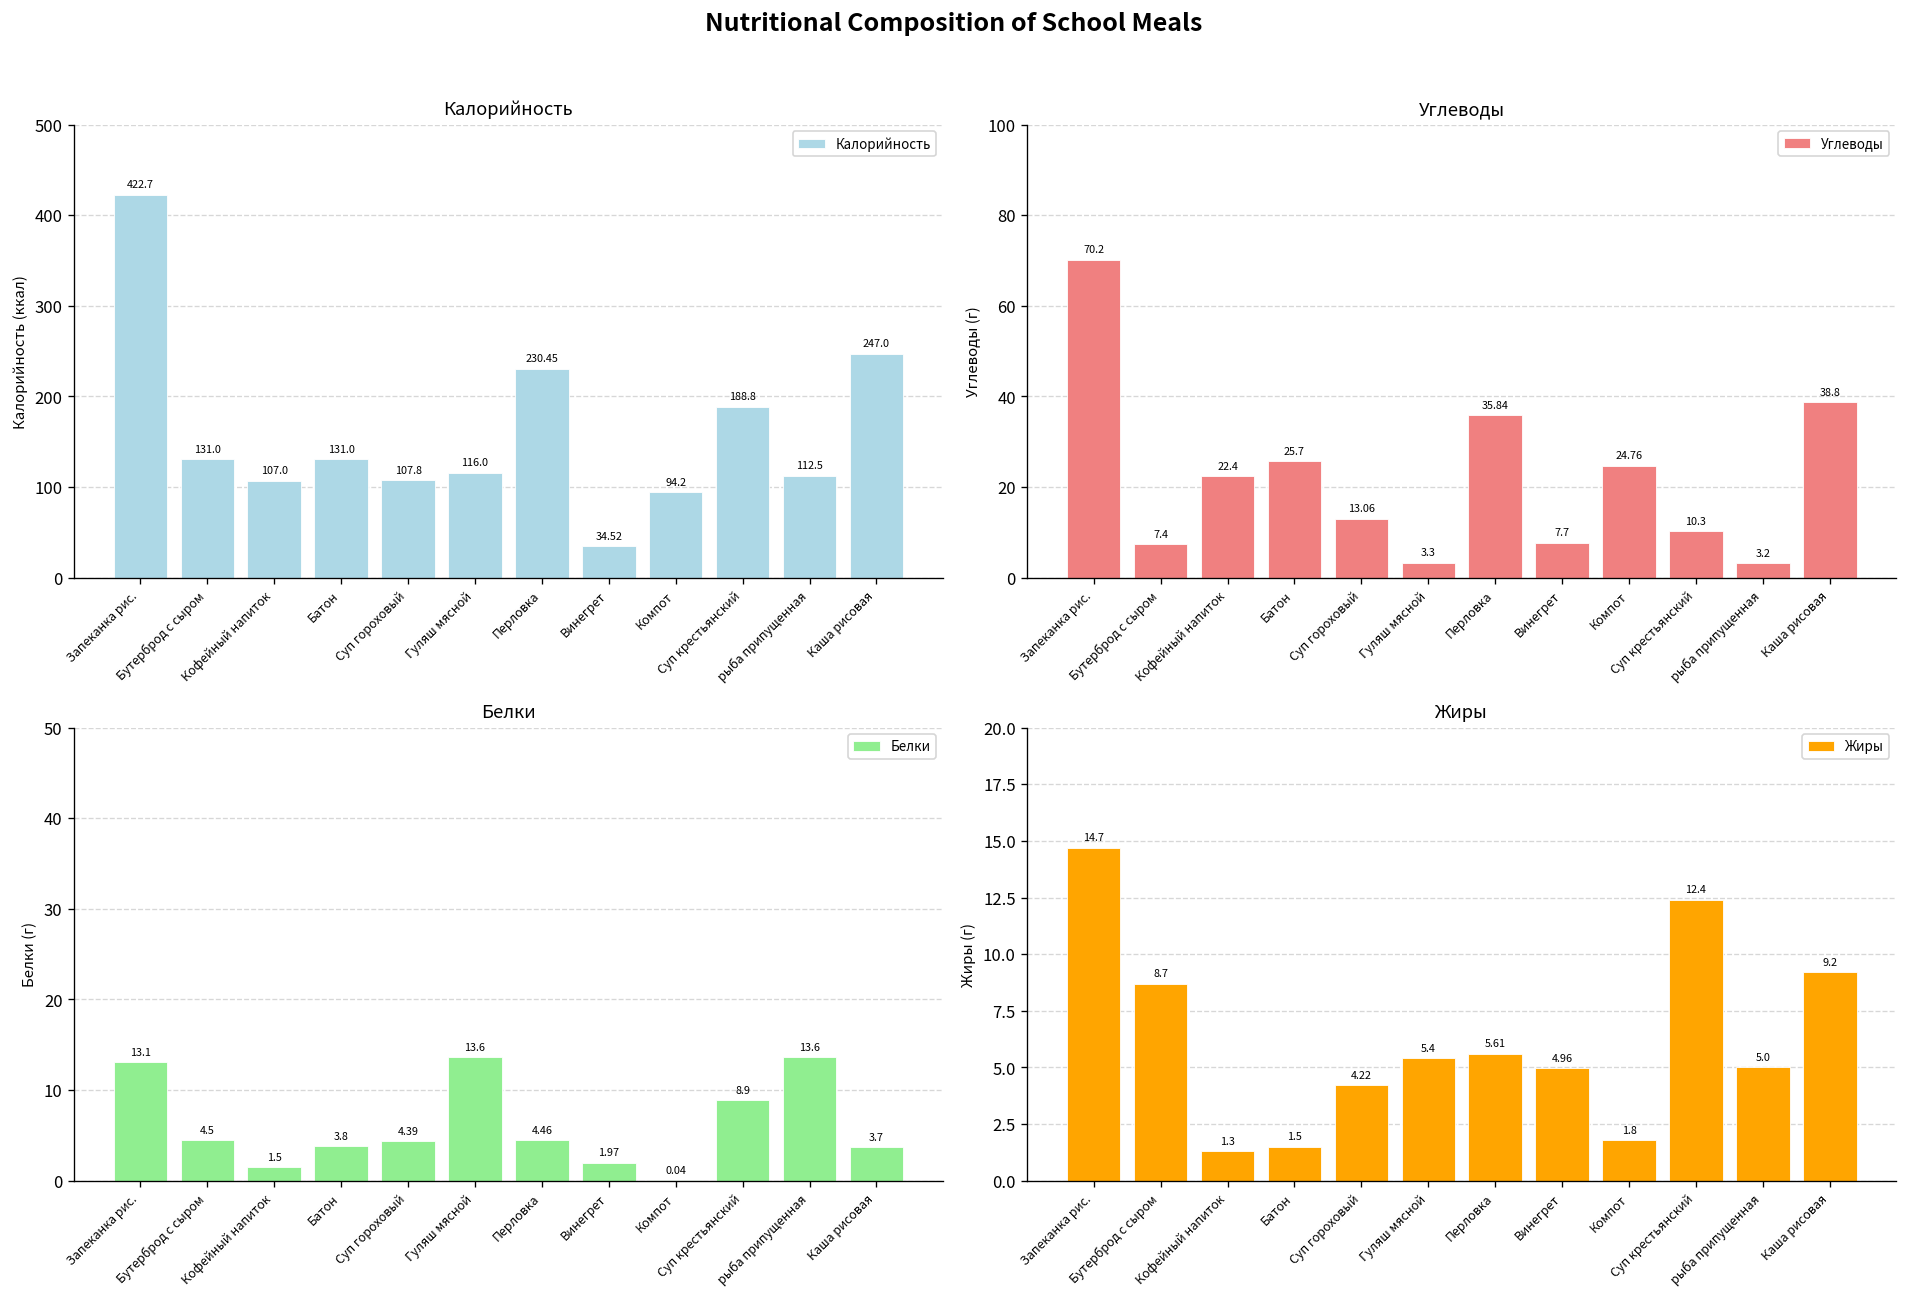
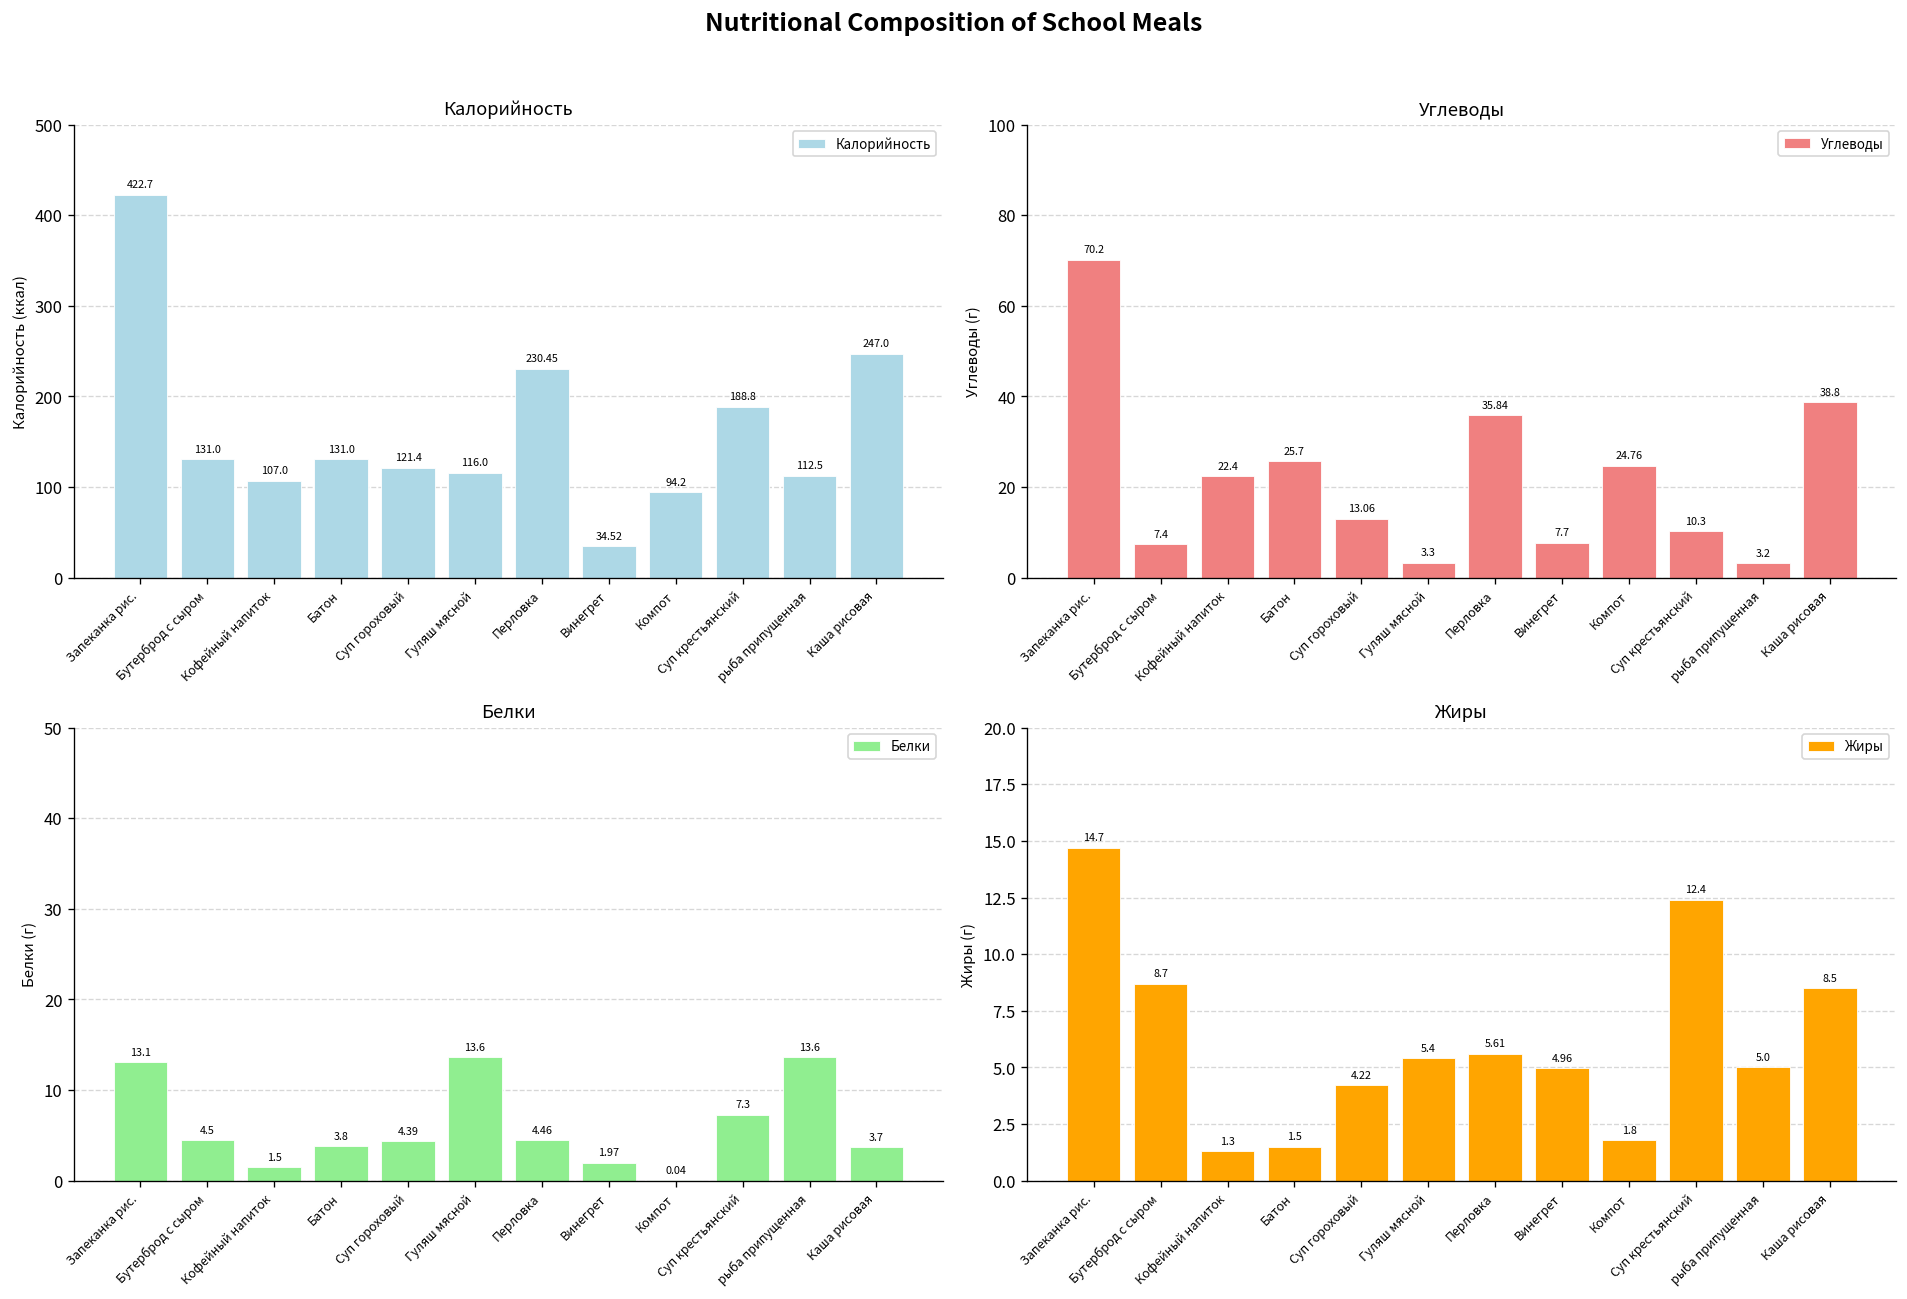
  {
    "Калорийность": {
      "Запеканка рис.": 422.7,
      "Бутерброд с сыром": 131.0,
      "Кофейный напиток": 107.0,
      "Батон": 131.0,
-     "Суп гороховый": 107.8,
+     "Суп гороховый": 121.4,
      "Гуляш мясной": 116.0,
      "Перловка": 230.45,
      "Винегрет": 34.52,
      "Компот": 94.2,
      "Суп крестьянский": 188.8,
      "рыба припущенная": 112.5,
      "Каша рисовая": 247.0
    },
    "Углеводы": {
      "Запеканка рис.": 70.2,
      "Бутерброд с сыром": 7.4,
      "Кофейный напиток": 22.4,
      "Батон": 25.7,
      "Суп гороховый": 13.06,
      "Гуляш мясной": 3.3,
      "Перловка": 35.84,
      "Винегрет": 7.7,
      "Компот": 24.76,
      "Суп крестьянский": 10.3,
      "рыба припущенная": 3.2,
      "Каша рисовая": 38.8
    },
    "Белки": {
      "Запеканка рис.": 13.1,
      "Бутерброд с сыром": 4.5,
      "Кофейный напиток": 1.5,
      "Батон": 3.8,
      "Суп гороховый": 4.39,
      "Гуляш мясной": 13.6,
      "Перловка": 4.46,
      "Винегрет": 1.97,
      "Компот": 0.04,
-     "Суп крестьянский": 8.9,
+     "Суп крестьянский": 7.3,
      "рыба припущенная": 13.6,
      "Каша рисовая": 3.7
    },
    "Жиры": {
      "Запеканка рис.": 14.7,
      "Бутерброд с сыром": 8.7,
      "Кофейный напиток": 1.3,
      "Батон": 1.5,
      "Суп гороховый": 4.22,
      "Гуляш мясной": 5.4,
      "Перловка": 5.61,
      "Винегрет": 4.96,
      "Компот": 1.8,
      "Суп крестьянский": 12.4,
      "рыба припущенная": 5.0,
-     "Каша рисовая": 9.2
+     "Каша рисовая": 8.5
    }
  }
